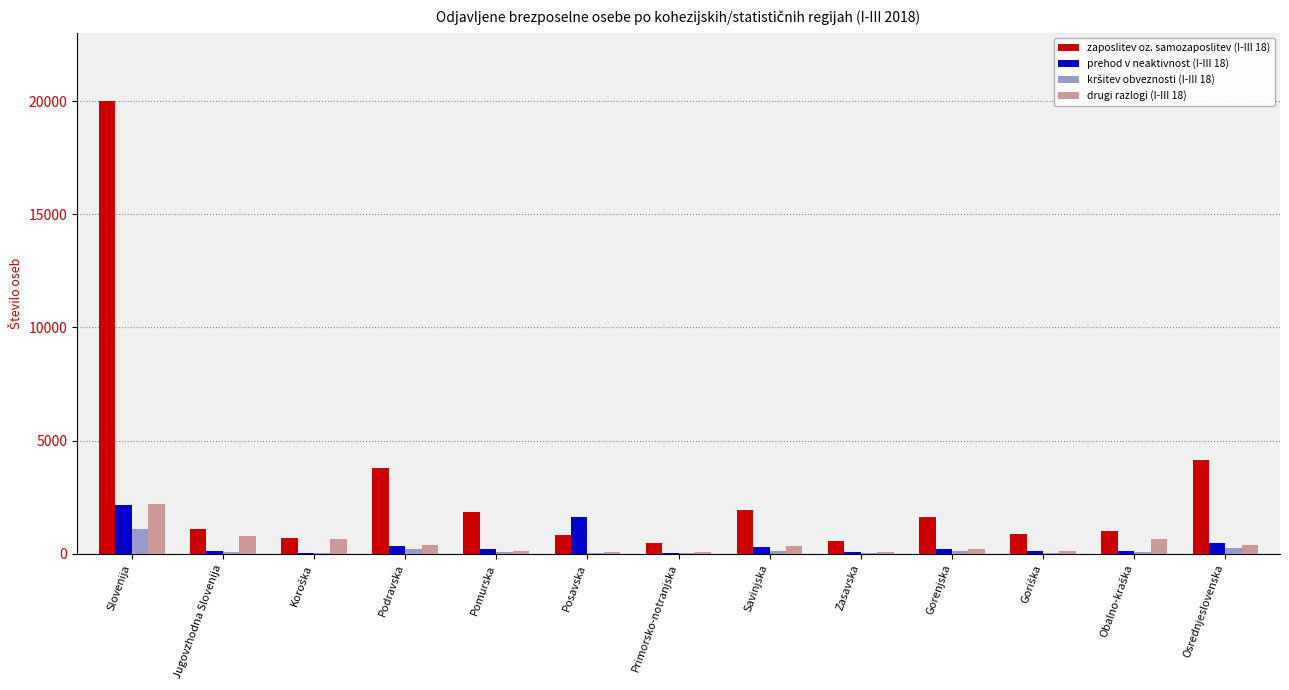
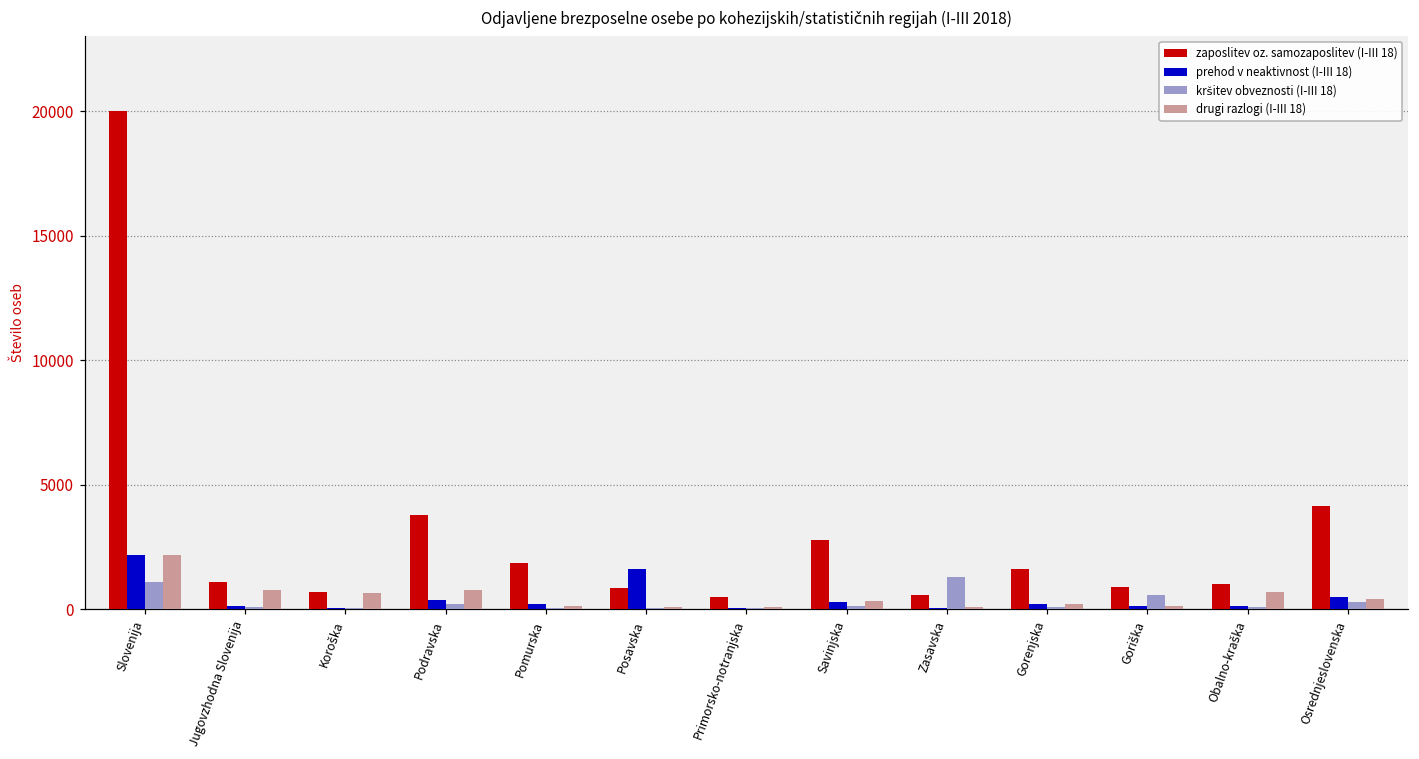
  {
    "zaposlitev oz. samozaposlitev (I-III 18)": {
      "Slovenija": 20000,
      "Jugovzhodna Slovenija": 1100,
      "Koroška": 700,
      "Podravska": 3800,
      "Pomurska": 1800,
      "Posavska": 800,
      "Primorsko-notranjska": 500,
-     "Savinjska": 1900,
+     "Savinjska": 2800,
      "Zasavska": 600,
      "Gorenjska": 1600,
      "Goriška": 900,
      "Obalno-kraška": 1000,
      "Osrednjeslovenska": 4100
    },
    "prehod v neaktivnost (I-III 18)": {
      "Slovenija": 2200,
      "Jugovzhodna Slovenija": 100,
      "Podravska": 400,
      "Pomurska": 200,
      "Posavska": 1600,
      "Savinjska": 300,
      "Gorenjska": 200,
      "Goriška": 100,
      "Obalno-kraška": 100,
      "Osrednjeslovenska": 500
    },
    "kršitev obveznosti (I-III 18)": {
      "Slovenija": 1100,
      "Podravska": 200,
      "Savinjska": 100,
-     "Zasavska": 0,
-     "Goriška": 0,
+     "Zasavska": 1300,
+     "Goriška": 600,
      "Osrednjeslovenska": 300
    },
    "drugi razlogi (I-III 18)": {
      "Slovenija": 2200,
      "Jugovzhodna Slovenija": 800,
      "Koroška": 600,
-     "Podravska": 400,
+     "Podravska": 800,
      "Pomurska": 100,
      "Savinjska": 300,
      "Gorenjska": 200,
      "Goriška": 100,
      "Obalno-kraška": 700,
      "Osrednjeslovenska": 400
    }
  }
